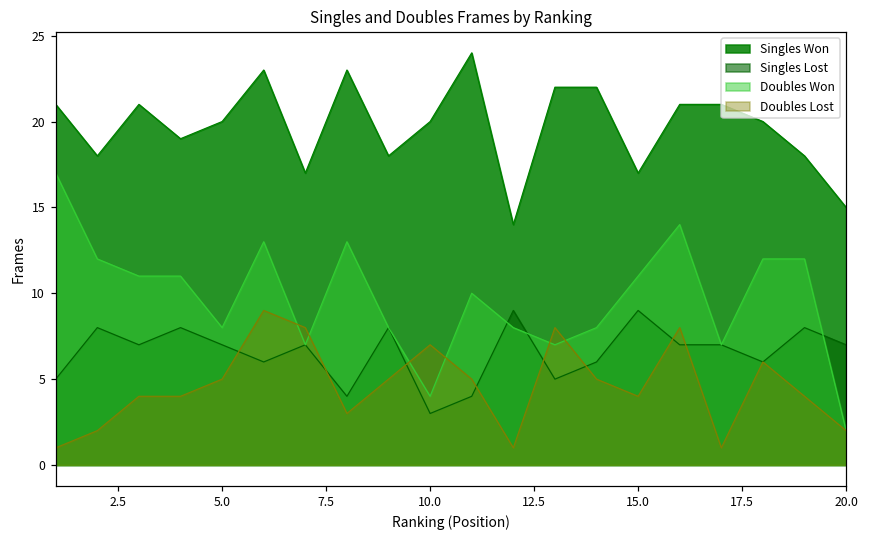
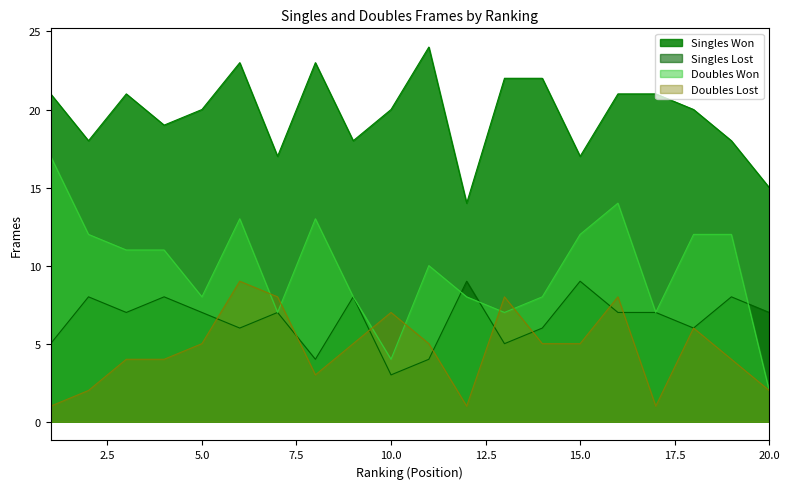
  {
    "Doubles Won": {
      "5.0": 8,
      "10.0": 4,
-     "15.0": 11
+     "15.0": 12
    },
    "Doubles Lost": {
      "5.0": 5,
      "10.0": 7,
-     "15.0": 4
+     "15.0": 5
    }
  }
